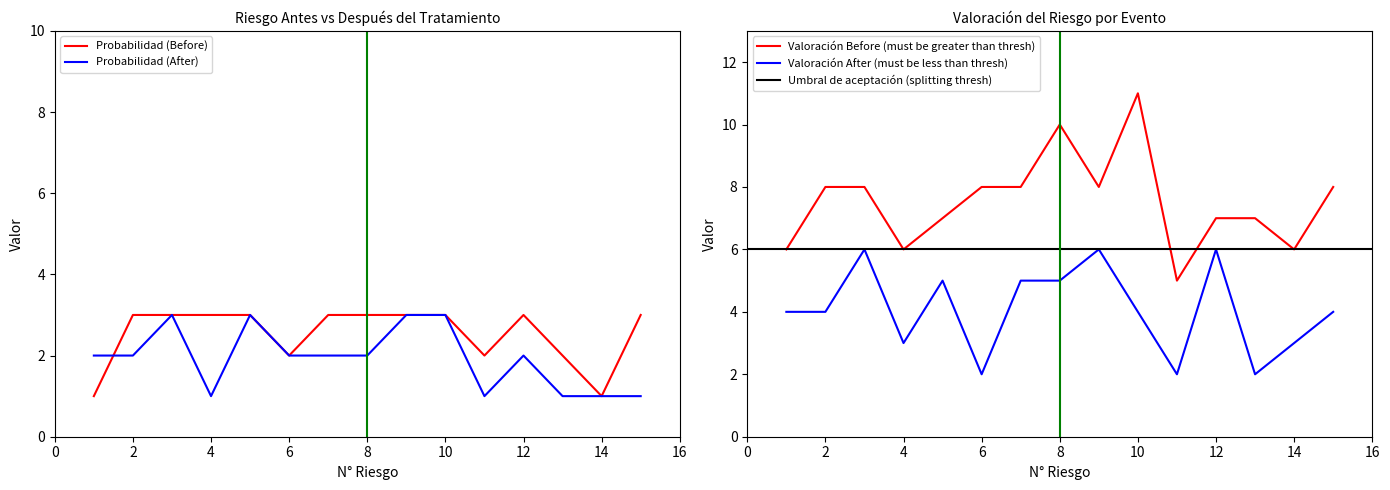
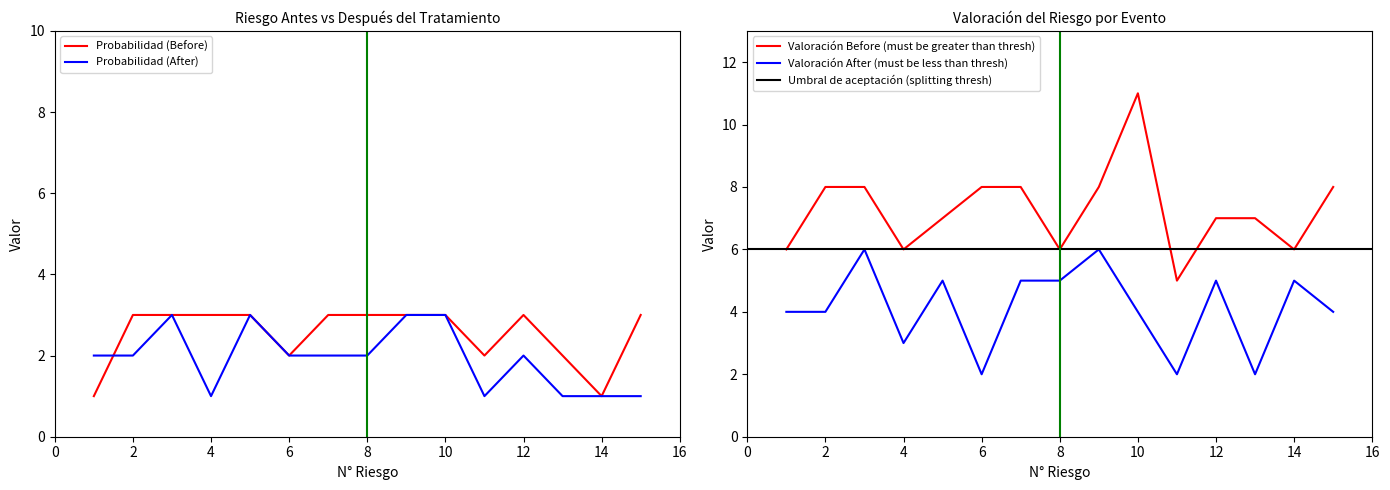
  {
    "Riesgo Antes vs Después del Tratamiento": {
      "Probabilidad (Before)": {
        "2": 3.0,
        "4": 3.0,
        "8": 3.0,
        "12": 3.0
      },
      "Probabilidad (After)": {
        "2": 2.0,
        "4": 1.0,
        "8": 2.0,
        "12": 2.0
      }
    },
    "Valoración del Riesgo por Evento": {
      "Valoración Before (must be greater than thresh)": {
        "2": 8,
        "4": 6,
        "6": 8,
-       "8": 10,
+       "8": 6,
        "10": 11,
        "12": 7,
        "14": 6
      },
      "Valoración After (must be less than thresh)": {
        "2": 4,
        "4": 3,
        "6": 2,
        "8": 5,
        "10": 4,
-       "12": 6,
-       "14": 3
+       "12": 5,
+       "14": 5
      }
    }
  }
